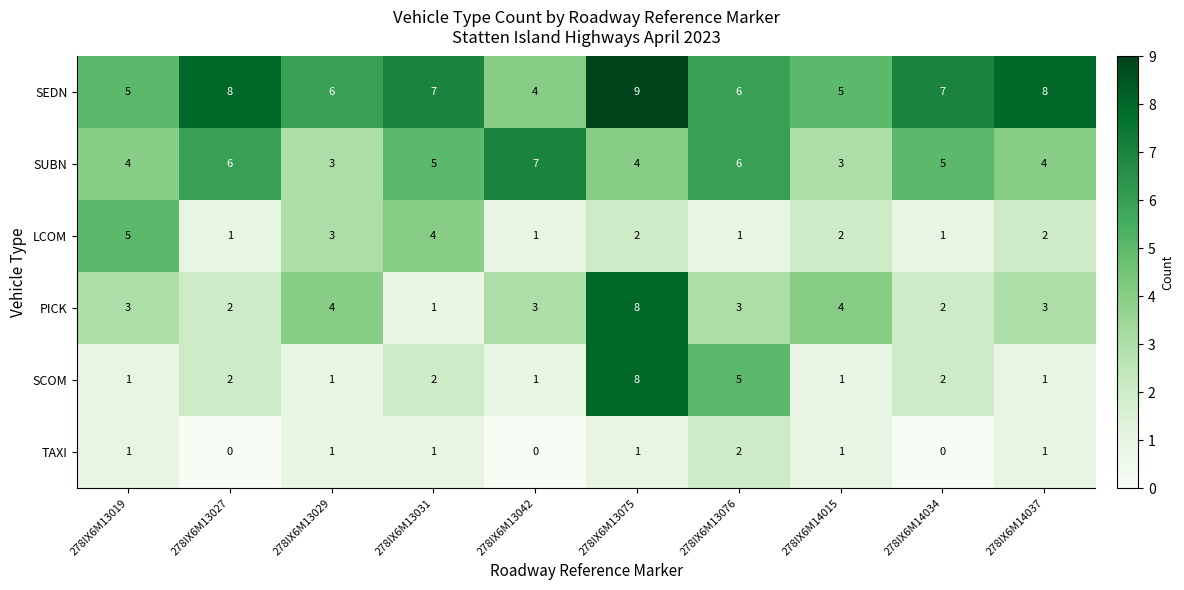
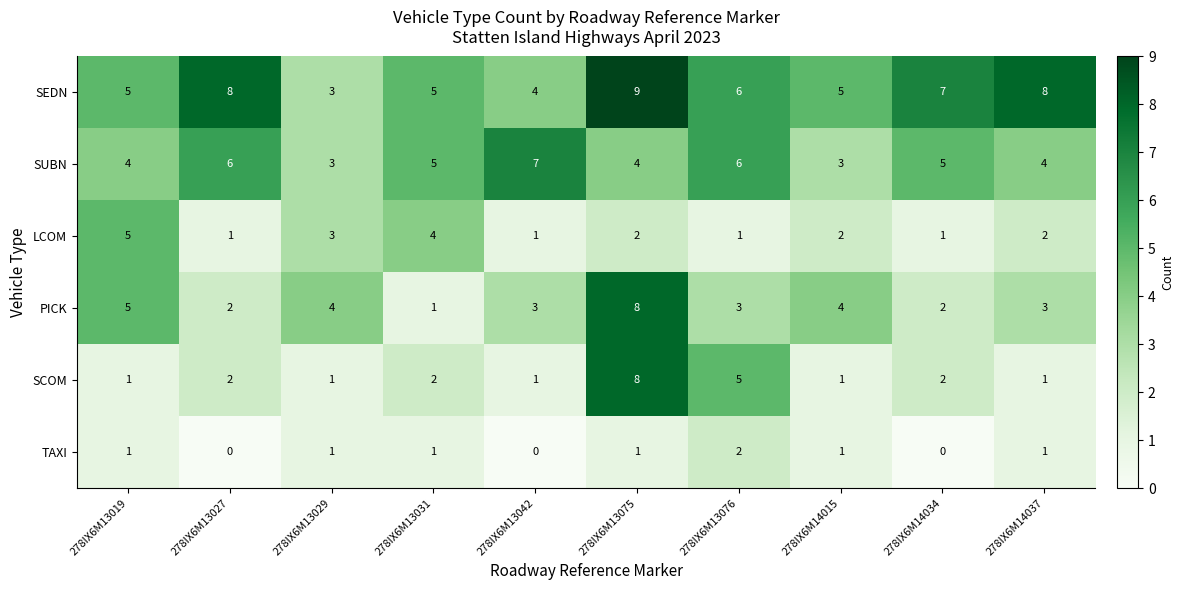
  {
    "SEDN": {
      "278IX6M13019": 5,
      "278IX6M13027": 8,
-     "278IX6M13029": 6,
-     "278IX6M13031": 7,
+     "278IX6M13029": 3,
+     "278IX6M13031": 5,
      "278IX6M13042": 4,
      "278IX6M13075": 9,
      "278IX6M13076": 6,
      "278IX6M14015": 5,
      "278IX6M14034": 7,
      "278IX6M14037": 8
    },
    "SUBN": {
      "278IX6M13019": 4,
      "278IX6M13027": 6,
      "278IX6M13029": 3,
      "278IX6M13031": 5,
      "278IX6M13042": 7,
      "278IX6M13075": 4,
      "278IX6M13076": 6,
      "278IX6M14015": 3,
      "278IX6M14034": 5,
      "278IX6M14037": 4
    },
    "LCOM": {
      "278IX6M13019": 5,
      "278IX6M13027": 1,
      "278IX6M13029": 3,
      "278IX6M13031": 4,
      "278IX6M13042": 1,
      "278IX6M13075": 2,
      "278IX6M13076": 1,
      "278IX6M14015": 2,
      "278IX6M14034": 1,
      "278IX6M14037": 2
    },
    "PICK": {
-     "278IX6M13019": 3,
+     "278IX6M13019": 5,
      "278IX6M13027": 2,
      "278IX6M13029": 4,
      "278IX6M13031": 1,
      "278IX6M13042": 3,
      "278IX6M13075": 8,
      "278IX6M13076": 3,
      "278IX6M14015": 4,
      "278IX6M14034": 2,
      "278IX6M14037": 3
    },
    "SCOM": {
      "278IX6M13019": 1,
      "278IX6M13027": 2,
      "278IX6M13029": 1,
      "278IX6M13031": 2,
      "278IX6M13042": 1,
      "278IX6M13075": 8,
      "278IX6M13076": 5,
      "278IX6M14015": 1,
      "278IX6M14034": 2,
      "278IX6M14037": 1
    },
    "TAXI": {
      "278IX6M13019": 1,
      "278IX6M13027": 0,
      "278IX6M13029": 1,
      "278IX6M13031": 1,
      "278IX6M13042": 0,
      "278IX6M13075": 1,
      "278IX6M13076": 2,
      "278IX6M14015": 1,
      "278IX6M14034": 0,
      "278IX6M14037": 1
    }
  }
